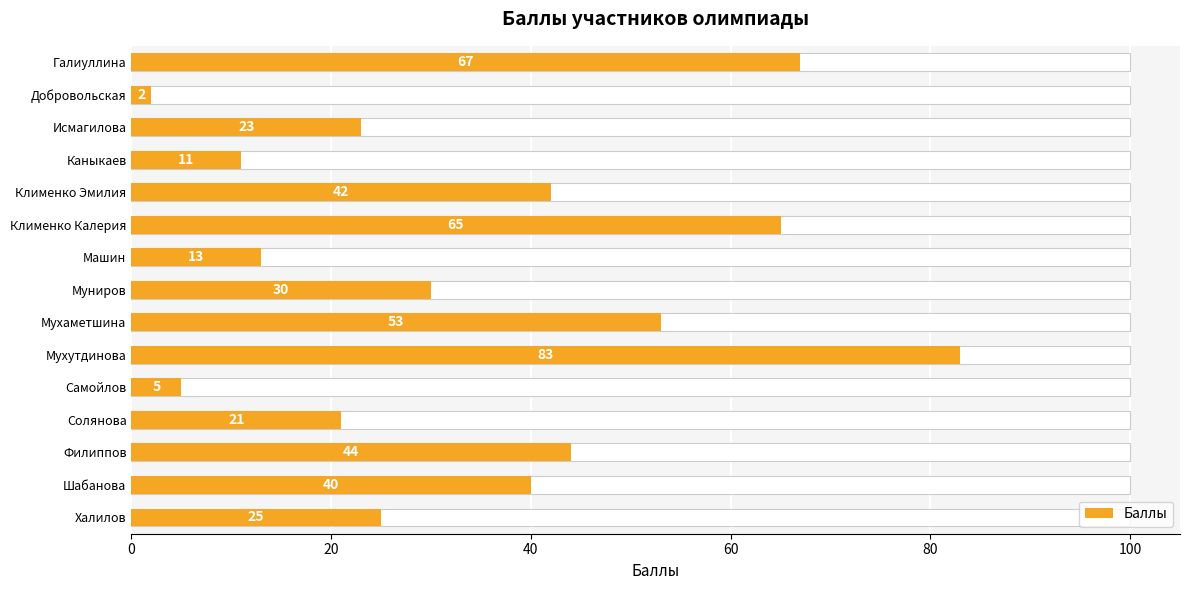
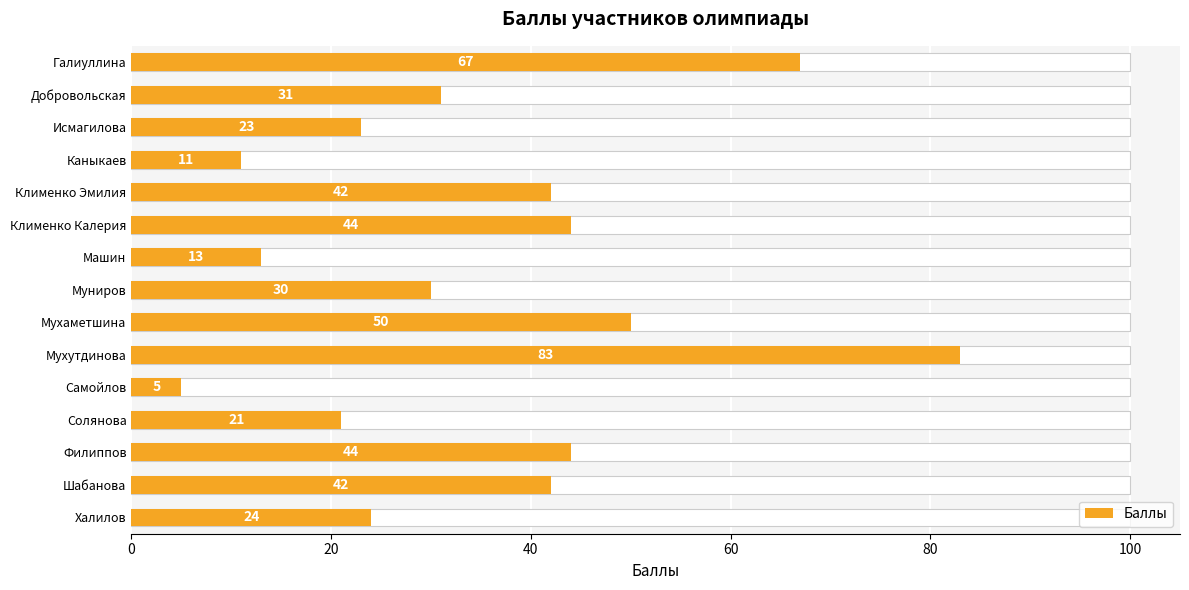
  {
    "Баллы": {
-     "Добровольская": 2,
-     "Клименко Калерия": 65,
-     "Мухаметшина": 53,
-     "Шабанова": 40,
-     "Халилов": 25
+     "Добровольская": 31,
+     "Клименко Калерия": 44,
+     "Мухаметшина": 50,
+     "Шабанова": 42,
+     "Халилов": 24
    }
  }
